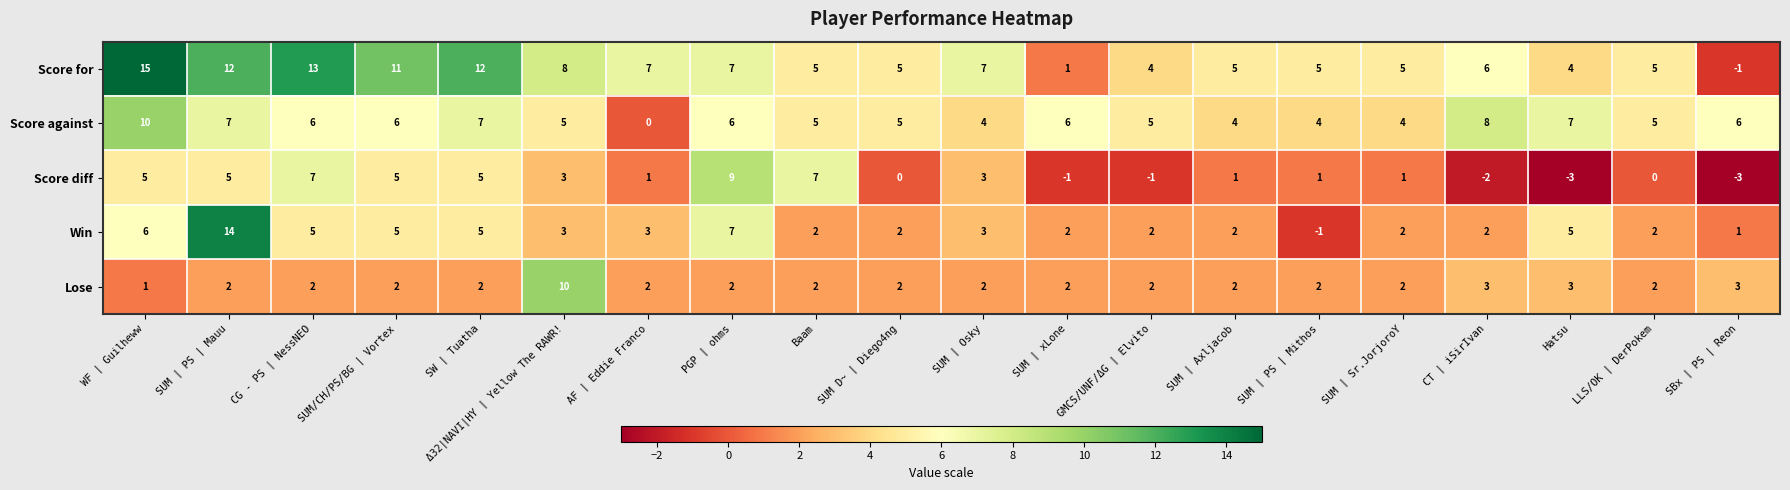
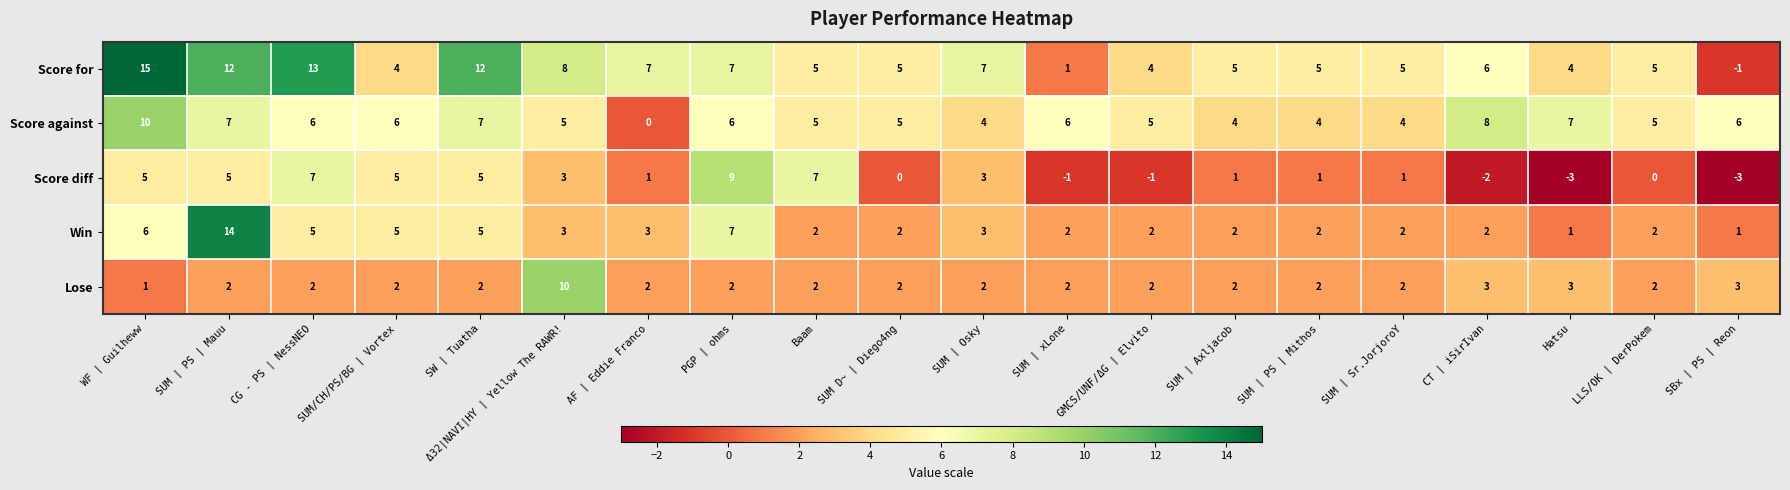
  {
    "Score for": {
      "WF | Guilheww": 15,
      "SUM | PS | Mauu": 12,
      "CG - PS | NessNEO": 13,
-     "SUM/CH/PS/BG | Vortex": 11,
+     "SUM/CH/PS/BG | Vortex": 4,
      "SW | Tuatha": 12,
      "Δ32|NAVI|HY | Yellow The RAWR!": 8,
      "AF | Eddie Franco": 7,
      "PGP | ohms": 7,
      "Baam": 5,
      "SUM D~ | Diego4ng": 5,
      "SUM | Osky": 7,
      "SUM | xLone": 1,
      "GMCS/UNF/ΔG | Elvito": 4,
      "SUM | Axljacob": 5,
      "SUM | PS | Mithos": 5,
      "SUM | Sr.JorjoroY": 5,
      "CT | iSirIvan": 6,
      "Hatsu": 4,
      "LLS/OK | DerPokem": 5,
      "SBx | PS | Reon": -1
    },
    "Score against": {
      "WF | Guilheww": 10,
      "SUM | PS | Mauu": 7,
      "CG - PS | NessNEO": 6,
      "SUM/CH/PS/BG | Vortex": 6,
      "SW | Tuatha": 7,
      "Δ32|NAVI|HY | Yellow The RAWR!": 5,
      "AF | Eddie Franco": 0,
      "PGP | ohms": 6,
      "Baam": 5,
      "SUM D~ | Diego4ng": 5,
      "SUM | Osky": 4,
      "SUM | xLone": 6,
      "GMCS/UNF/ΔG | Elvito": 5,
      "SUM | Axljacob": 4,
      "SUM | PS | Mithos": 4,
      "SUM | Sr.JorjoroY": 4,
      "CT | iSirIvan": 8,
      "Hatsu": 7,
      "LLS/OK | DerPokem": 5,
      "SBx | PS | Reon": 6
    },
    "Score diff": {
      "WF | Guilheww": 5,
      "SUM | PS | Mauu": 5,
      "CG - PS | NessNEO": 7,
      "SUM/CH/PS/BG | Vortex": 5,
      "SW | Tuatha": 5,
      "Δ32|NAVI|HY | Yellow The RAWR!": 3,
      "AF | Eddie Franco": 1,
      "PGP | ohms": 9,
      "Baam": 7,
      "SUM D~ | Diego4ng": 0,
      "SUM | Osky": 3,
      "SUM | xLone": -1,
      "GMCS/UNF/ΔG | Elvito": -1,
      "SUM | Axljacob": 1,
      "SUM | PS | Mithos": 1,
      "SUM | Sr.JorjoroY": 1,
      "CT | iSirIvan": -2,
      "Hatsu": -3,
      "LLS/OK | DerPokem": 0,
      "SBx | PS | Reon": -3
    },
    "Win": {
      "WF | Guilheww": 6,
      "SUM | PS | Mauu": 14,
      "CG - PS | NessNEO": 5,
      "SUM/CH/PS/BG | Vortex": 5,
      "SW | Tuatha": 5,
      "Δ32|NAVI|HY | Yellow The RAWR!": 3,
      "AF | Eddie Franco": 3,
      "PGP | ohms": 7,
      "Baam": 2,
      "SUM D~ | Diego4ng": 2,
      "SUM | Osky": 3,
      "SUM | xLone": 2,
      "GMCS/UNF/ΔG | Elvito": 2,
      "SUM | Axljacob": 2,
-     "SUM | PS | Mithos": -1,
+     "SUM | PS | Mithos": 2,
      "SUM | Sr.JorjoroY": 2,
      "CT | iSirIvan": 2,
-     "Hatsu": 5,
+     "Hatsu": 1,
      "LLS/OK | DerPokem": 2,
      "SBx | PS | Reon": 1
    },
    "Lose": {
      "WF | Guilheww": 1,
      "SUM | PS | Mauu": 2,
      "CG - PS | NessNEO": 2,
      "SUM/CH/PS/BG | Vortex": 2,
      "SW | Tuatha": 2,
      "Δ32|NAVI|HY | Yellow The RAWR!": 10,
      "AF | Eddie Franco": 2,
      "PGP | ohms": 2,
      "Baam": 2,
      "SUM D~ | Diego4ng": 2,
      "SUM | Osky": 2,
      "SUM | xLone": 2,
      "GMCS/UNF/ΔG | Elvito": 2,
      "SUM | Axljacob": 2,
      "SUM | PS | Mithos": 2,
      "SUM | Sr.JorjoroY": 2,
      "CT | iSirIvan": 3,
      "Hatsu": 3,
      "LLS/OK | DerPokem": 2,
      "SBx | PS | Reon": 3
    }
  }
